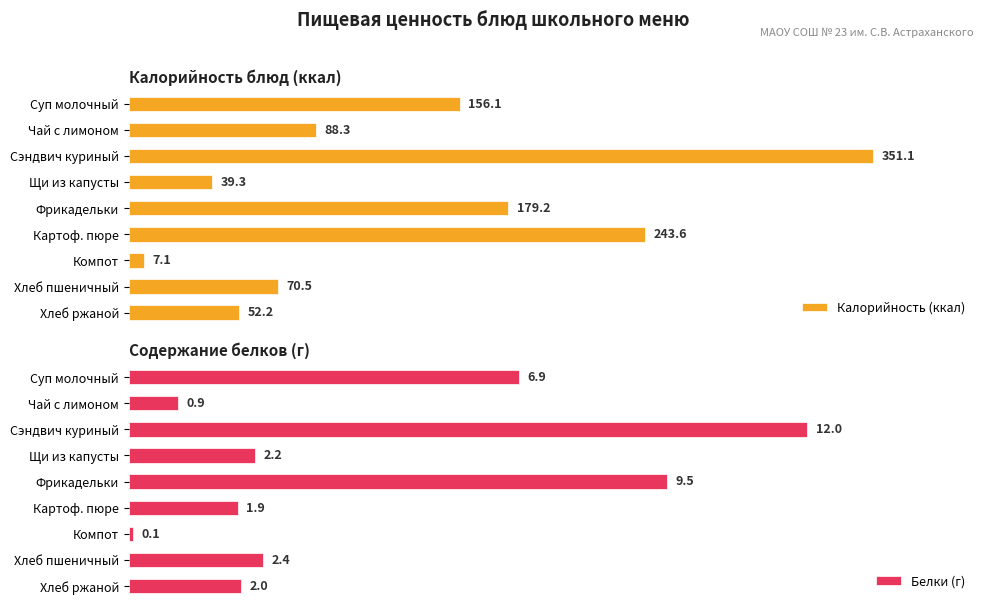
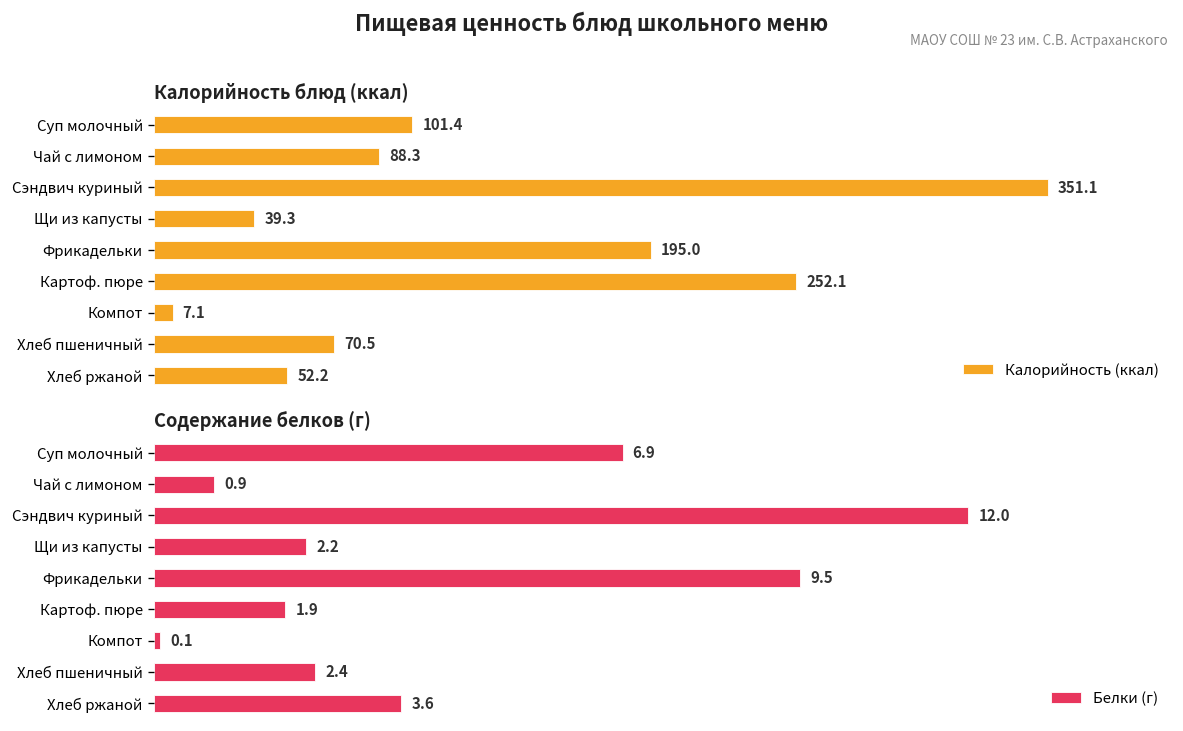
  {
    "Калорийность блюд (ккал)": {
-     "Суп молочный": 156.1,
+     "Суп молочный": 101.4,
      "Чай с лимоном": 88.3,
      "Сэндвич куриный": 351.1,
      "Щи из капусты": 39.3,
-     "Фрикадельки": 179.2,
-     "Картоф. пюре": 243.6,
+     "Фрикадельки": 195.0,
+     "Картоф. пюре": 252.1,
      "Компот": 7.1,
      "Хлеб пшеничный": 70.5,
      "Хлеб ржаной": 52.2
    },
    "Содержание белков (г)": {
      "Суп молочный": 6.9,
      "Чай с лимоном": 0.9,
      "Сэндвич куриный": 12.0,
      "Щи из капусты": 2.2,
      "Фрикадельки": 9.5,
      "Картоф. пюре": 1.9,
      "Компот": 0.1,
      "Хлеб пшеничный": 2.4,
-     "Хлеб ржаной": 2.0
+     "Хлеб ржаной": 3.6
    }
  }
